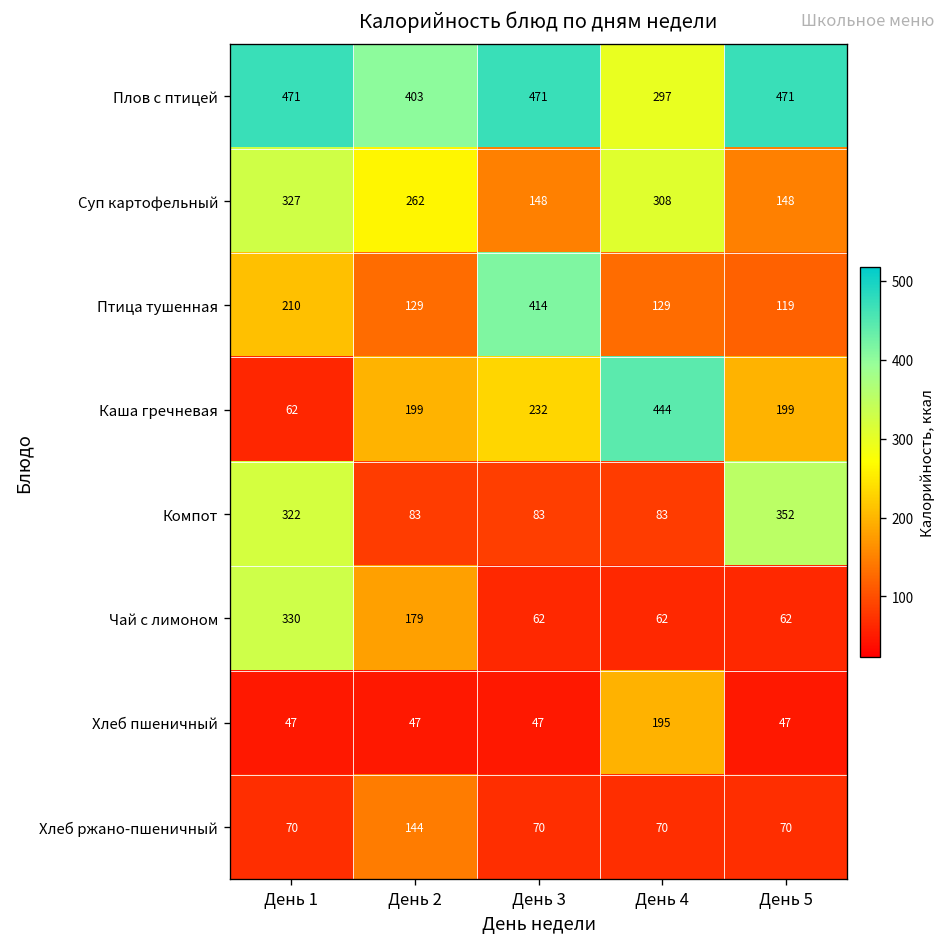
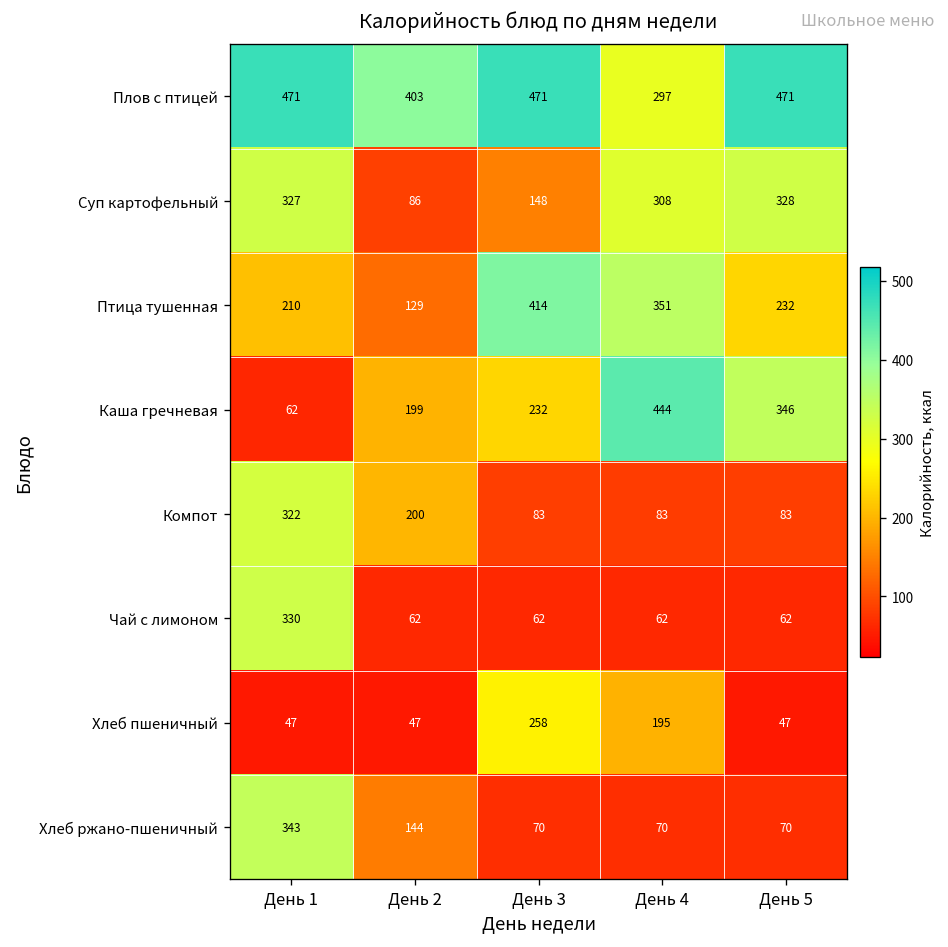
  {
    "Плов с птицей": {
      "День 1": 471,
      "День 2": 403,
      "День 3": 471,
      "День 4": 297,
      "День 5": 471
    },
    "Суп картофельный": {
      "День 1": 327,
-     "День 2": 262,
+     "День 2": 86,
      "День 3": 148,
      "День 4": 308,
-     "День 5": 148
+     "День 5": 328
    },
    "Птица тушенная": {
      "День 1": 210,
      "День 2": 129,
      "День 3": 414,
-     "День 4": 129,
-     "День 5": 119
+     "День 4": 351,
+     "День 5": 232
    },
    "Каша гречневая": {
      "День 1": 62,
      "День 2": 199,
      "День 3": 232,
      "День 4": 444,
-     "День 5": 199
+     "День 5": 346
    },
    "Компот": {
      "День 1": 322,
-     "День 2": 83,
+     "День 2": 200,
      "День 3": 83,
      "День 4": 83,
-     "День 5": 352
+     "День 5": 83
    },
    "Чай с лимоном": {
      "День 1": 330,
-     "День 2": 179,
+     "День 2": 62,
      "День 3": 62,
      "День 4": 62,
      "День 5": 62
    },
    "Хлеб пшеничный": {
      "День 1": 47,
      "День 2": 47,
-     "День 3": 47,
+     "День 3": 258,
      "День 4": 195,
      "День 5": 47
    },
    "Хлеб ржано-пшеничный": {
-     "День 1": 70,
+     "День 1": 343,
      "День 2": 144,
      "День 3": 70,
      "День 4": 70,
      "День 5": 70
    }
  }
